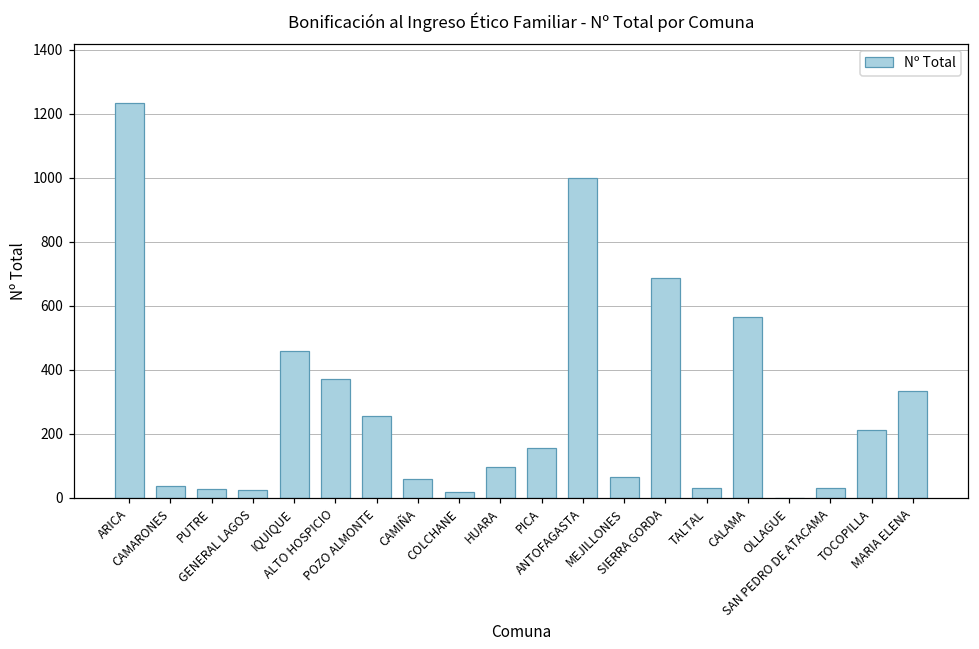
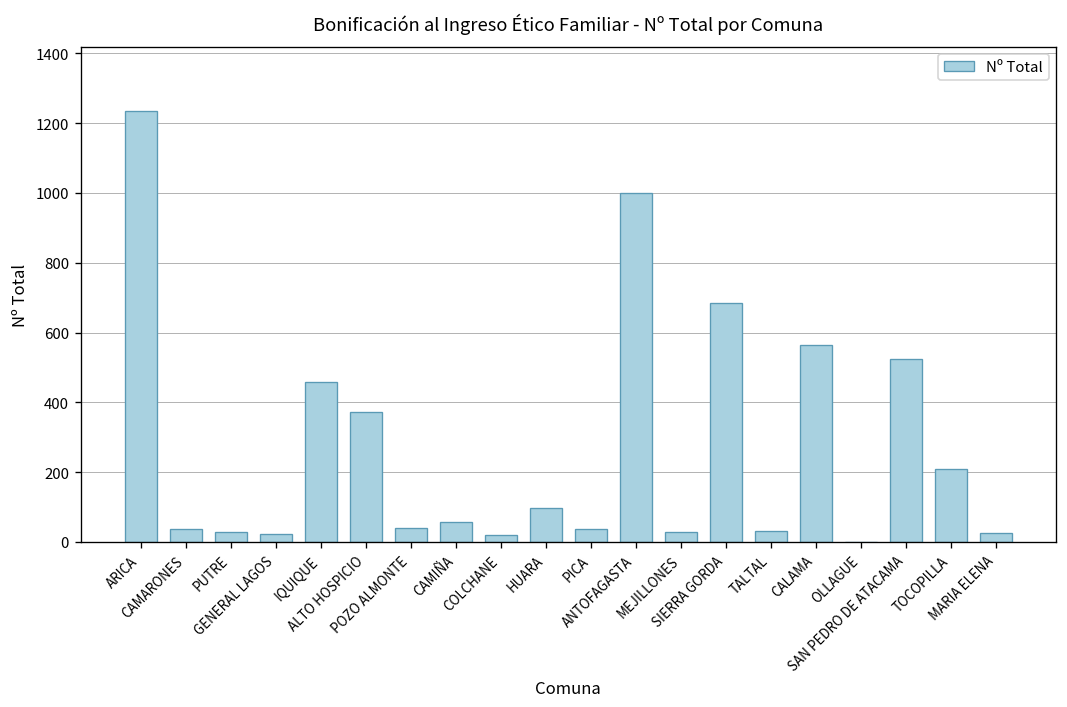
  {
    "ARICA": 1230,
    "CAMARONES": 40,
    "PUTRE": 30,
    "GENERAL LAGOS": 20,
    "IQUIQUE": 460,
    "ALTO HOSPICIO": 370,
-   "POZO ALMONTE": 260,
+   "POZO ALMONTE": 40,
    "CAMIÑA": 60,
    "COLCHANE": 20,
    "HUARA": 100,
-   "PICA": 160,
+   "PICA": 40,
    "ANTOFAGASTA": 1000,
-   "MEJILLONES": 70,
+   "MEJILLONES": 30,
    "SIERRA GORDA": 690,
    "TALTAL": 30,
    "CALAMA": 560,
    "OLLAGUE": 0,
-   "SAN PEDRO DE ATACAMA": 30,
+   "SAN PEDRO DE ATACAMA": 520,
    "TOCOPILLA": 210,
-   "MARIA ELENA": 330
+   "MARIA ELENA": 30
  }
